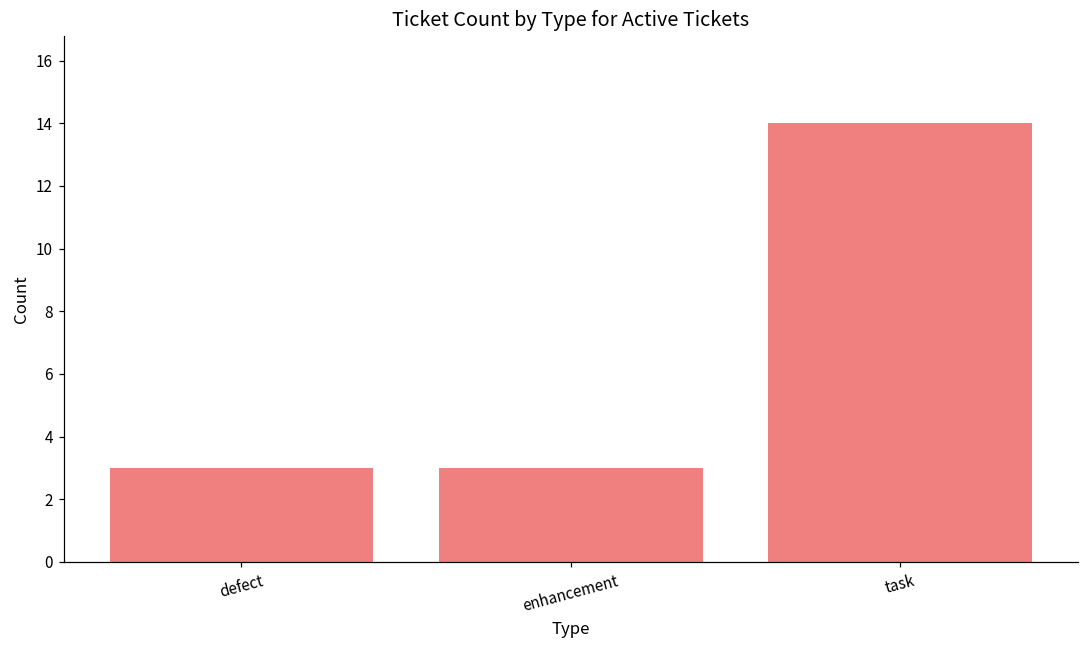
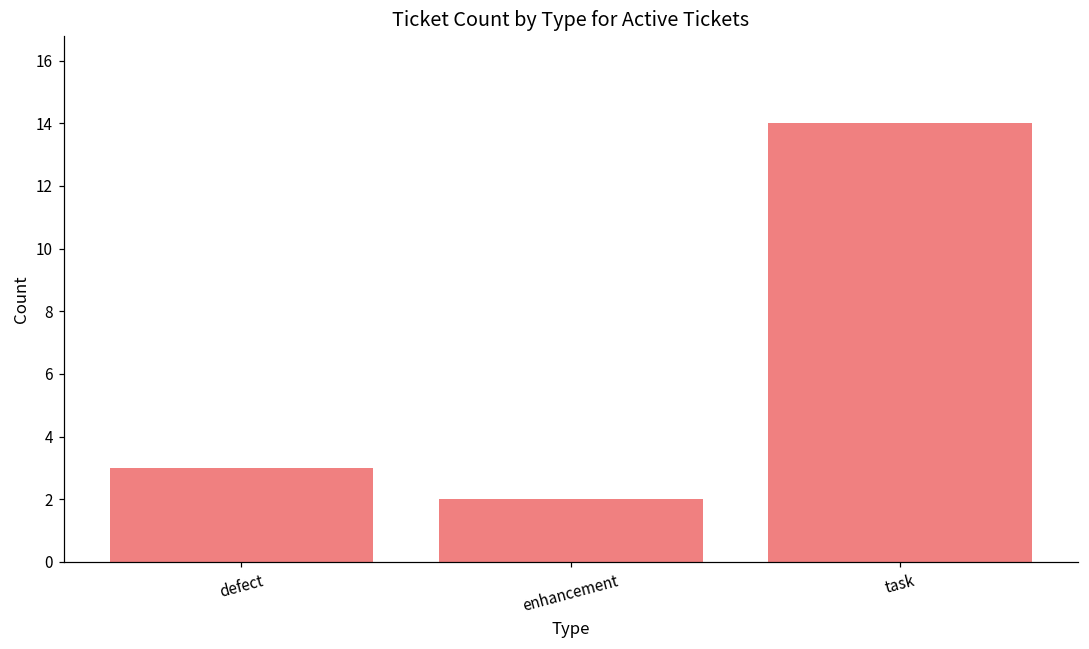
  {
    "defect": 3,
-   "enhancement": 3,
+   "enhancement": 2,
    "task": 14
  }
